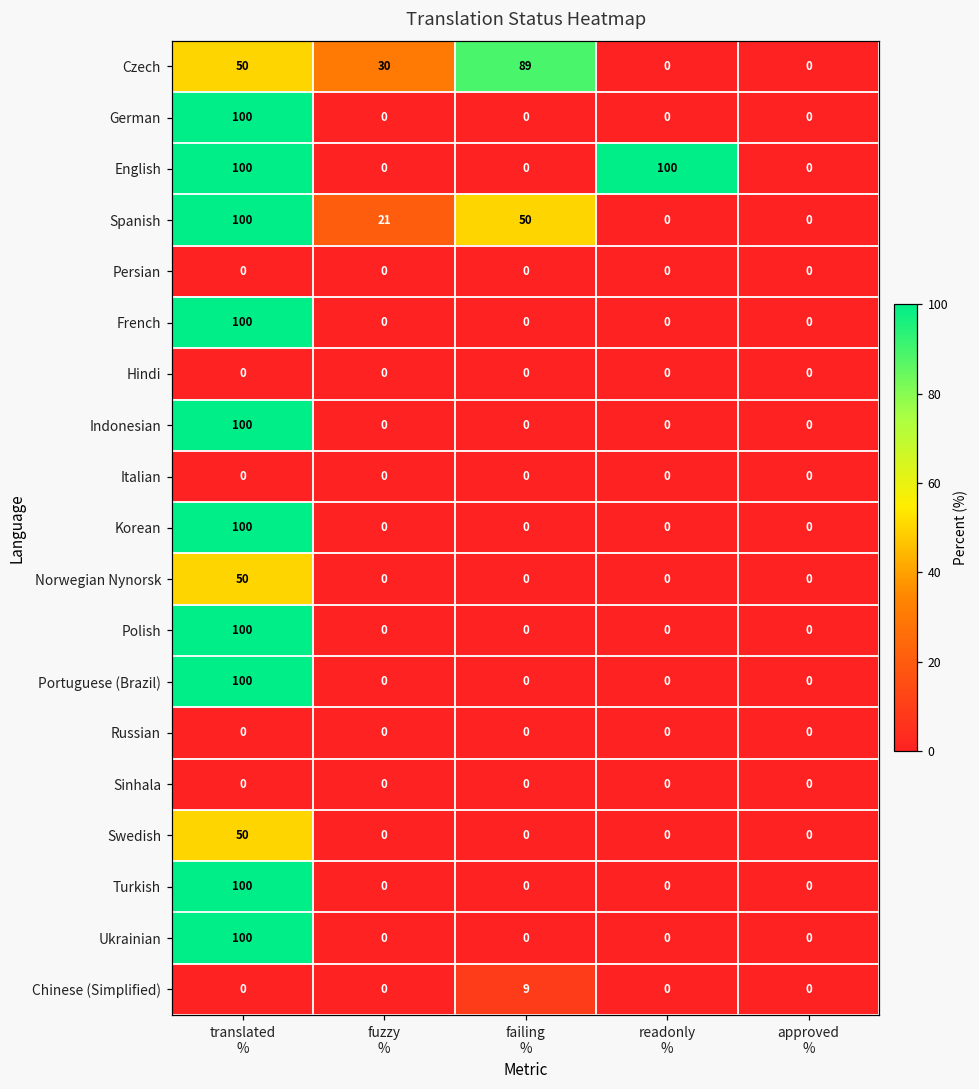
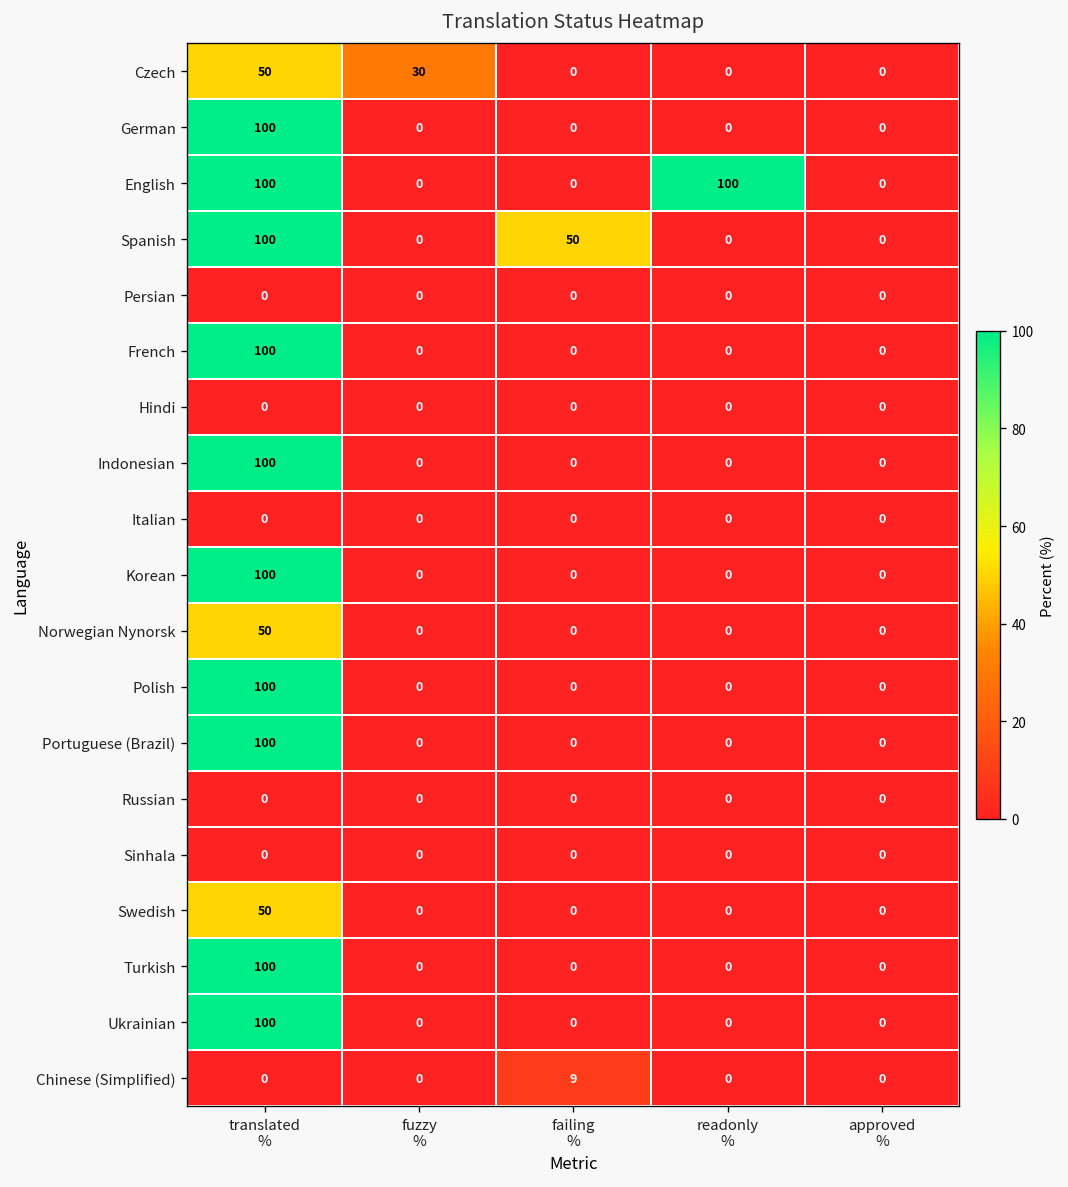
  {
    "Czech": {
      "translated %": 50,
      "fuzzy %": 30,
-     "failing %": 89,
+     "failing %": 0,
      "readonly %": 0,
      "approved %": 0
    },
    "German": {
      "translated %": 100,
      "fuzzy %": 0,
      "failing %": 0,
      "readonly %": 0,
      "approved %": 0
    },
    "English": {
      "translated %": 100,
      "fuzzy %": 0,
      "failing %": 0,
      "readonly %": 100,
      "approved %": 0
    },
    "Spanish": {
      "translated %": 100,
-     "fuzzy %": 21,
+     "fuzzy %": 0,
      "failing %": 50,
      "readonly %": 0,
      "approved %": 0
    },
    "Persian": {
      "translated %": 0,
      "fuzzy %": 0,
      "failing %": 0,
      "readonly %": 0,
      "approved %": 0
    },
    "French": {
      "translated %": 100,
      "fuzzy %": 0,
      "failing %": 0,
      "readonly %": 0,
      "approved %": 0
    },
    "Hindi": {
      "translated %": 0,
      "fuzzy %": 0,
      "failing %": 0,
      "readonly %": 0,
      "approved %": 0
    },
    "Indonesian": {
      "translated %": 100,
      "fuzzy %": 0,
      "failing %": 0,
      "readonly %": 0,
      "approved %": 0
    },
    "Italian": {
      "translated %": 0,
      "fuzzy %": 0,
      "failing %": 0,
      "readonly %": 0,
      "approved %": 0
    },
    "Korean": {
      "translated %": 100,
      "fuzzy %": 0,
      "failing %": 0,
      "readonly %": 0,
      "approved %": 0
    },
    "Norwegian Nynorsk": {
      "translated %": 50,
      "fuzzy %": 0,
      "failing %": 0,
      "readonly %": 0,
      "approved %": 0
    },
    "Polish": {
      "translated %": 100,
      "fuzzy %": 0,
      "failing %": 0,
      "readonly %": 0,
      "approved %": 0
    },
    "Portuguese (Brazil)": {
      "translated %": 100,
      "fuzzy %": 0,
      "failing %": 0,
      "readonly %": 0,
      "approved %": 0
    },
    "Russian": {
      "translated %": 0,
      "fuzzy %": 0,
      "failing %": 0,
      "readonly %": 0,
      "approved %": 0
    },
    "Sinhala": {
      "translated %": 0,
      "fuzzy %": 0,
      "failing %": 0,
      "readonly %": 0,
      "approved %": 0
    },
    "Swedish": {
      "translated %": 50,
      "fuzzy %": 0,
      "failing %": 0,
      "readonly %": 0,
      "approved %": 0
    },
    "Turkish": {
      "translated %": 100,
      "fuzzy %": 0,
      "failing %": 0,
      "readonly %": 0,
      "approved %": 0
    },
    "Ukrainian": {
      "translated %": 100,
      "fuzzy %": 0,
      "failing %": 0,
      "readonly %": 0,
      "approved %": 0
    },
    "Chinese (Simplified)": {
      "translated %": 0,
      "fuzzy %": 0,
      "failing %": 9,
      "readonly %": 0,
      "approved %": 0
    }
  }
